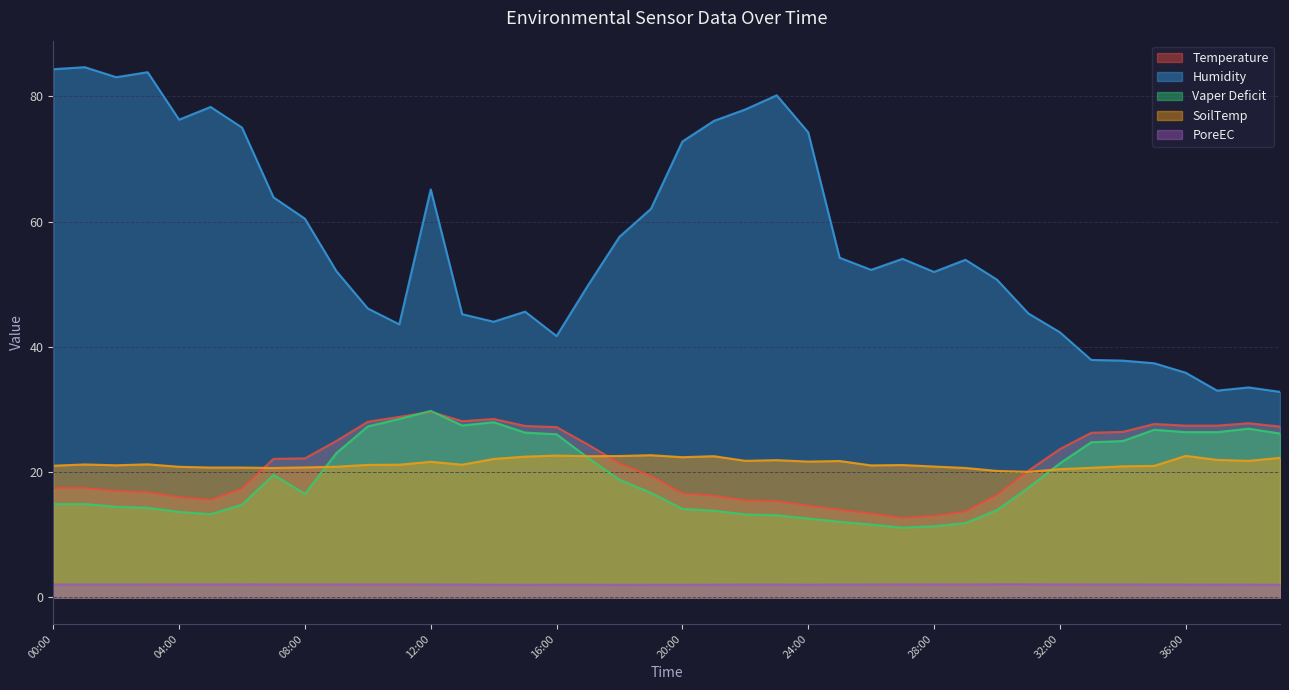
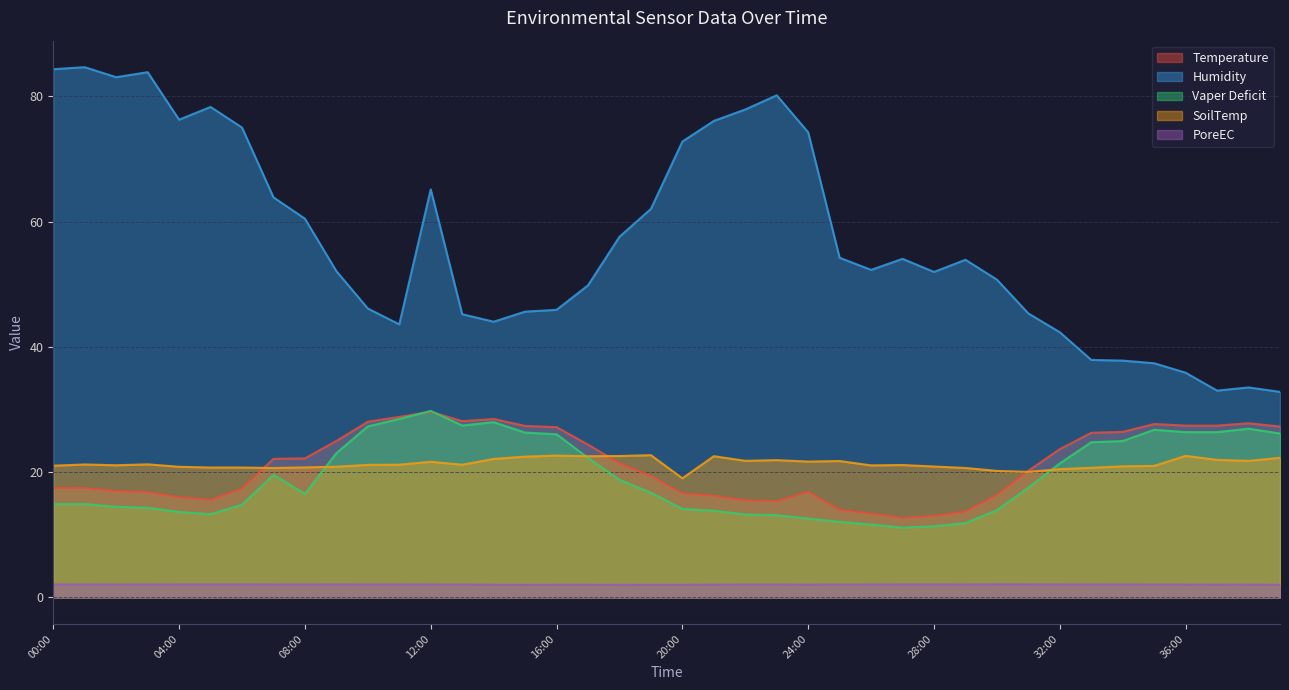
  {
    "Temperature": {
      "00:00": 17,
      "04:00": 16,
      "08:00": 22,
      "16:00": 27,
      "20:00": 17,
-     "24:00": 15,
+     "24:00": 17,
      "28:00": 13,
      "32:00": 24,
      "36:00": 27
    },
    "Humidity": {
      "00:00": 84,
      "04:00": 76,
      "08:00": 60,
      "12:00": 65,
-     "16:00": 42,
+     "16:00": 46,
      "20:00": 73,
      "24:00": 74,
      "28:00": 52,
      "32:00": 42,
      "36:00": 36
    },
    "Vaper Deficit": {
      "00:00": 15,
      "04:00": 14,
      "08:00": 17,
      "16:00": 26,
      "20:00": 14,
      "24:00": 13,
      "28:00": 11,
      "32:00": 21,
      "36:00": 26
    },
    "SoilTemp": {
      "00:00": 21,
      "04:00": 21,
      "08:00": 21,
      "12:00": 22,
      "16:00": 23,
-     "20:00": 22,
+     "20:00": 19,
      "24:00": 22,
      "28:00": 21,
      "32:00": 20,
      "36:00": 23
    },
    "PoreEC": {
      "00:00": 2,
      "04:00": 2,
      "08:00": 2,
      "12:00": 2,
      "16:00": 2,
      "20:00": 2,
      "24:00": 2,
      "28:00": 2,
      "32:00": 2,
      "36:00": 2
    }
  }
